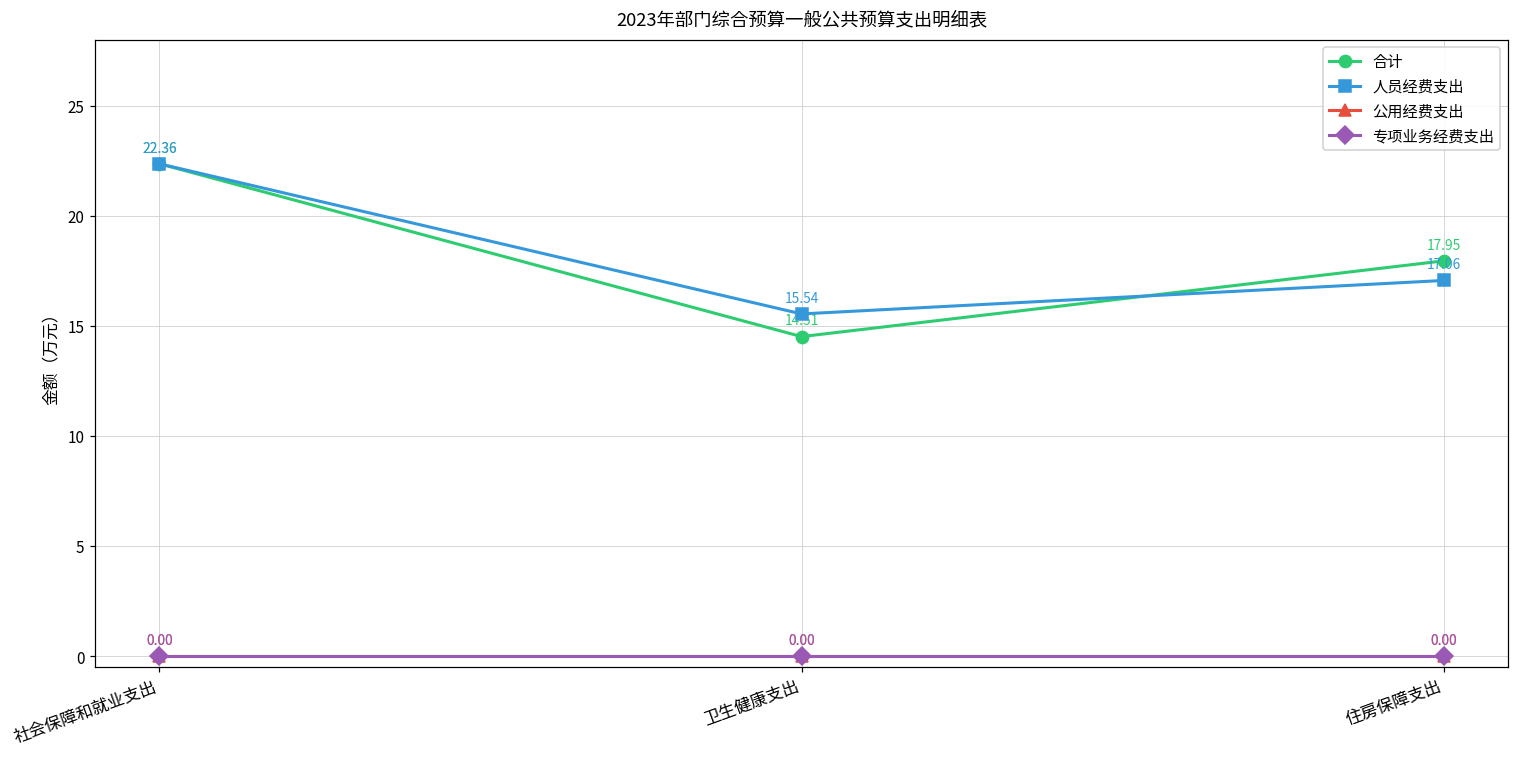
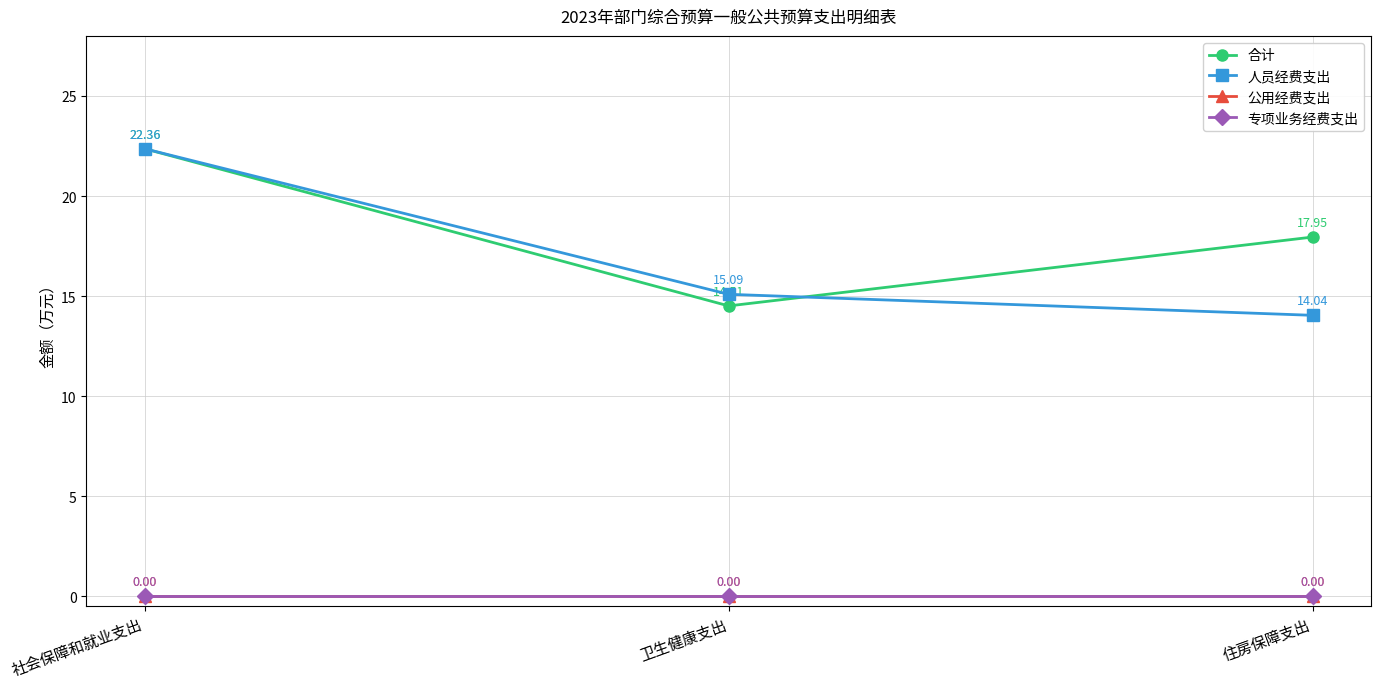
  {
    "合计": {
      "住房保障支出": 17.95
    },
    "人员经费支出": {
-     "卫生健康支出": 15.54,
-     "住房保障支出": 17.06
+     "卫生健康支出": 15.09,
+     "住房保障支出": 14.04
    }
  }
